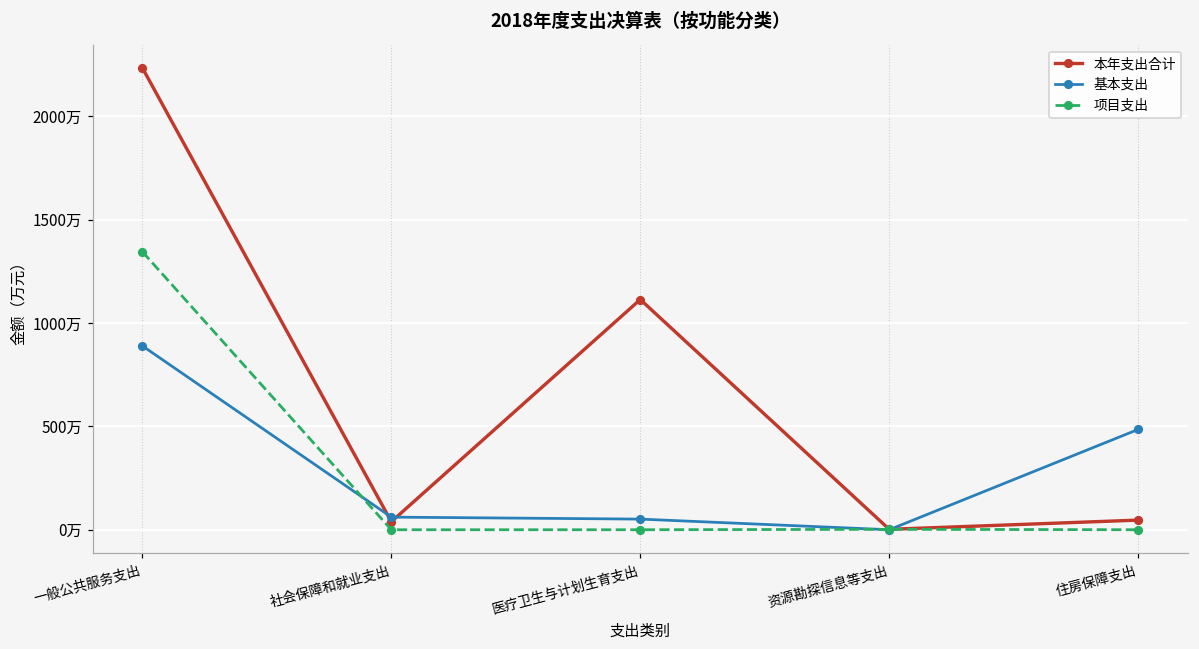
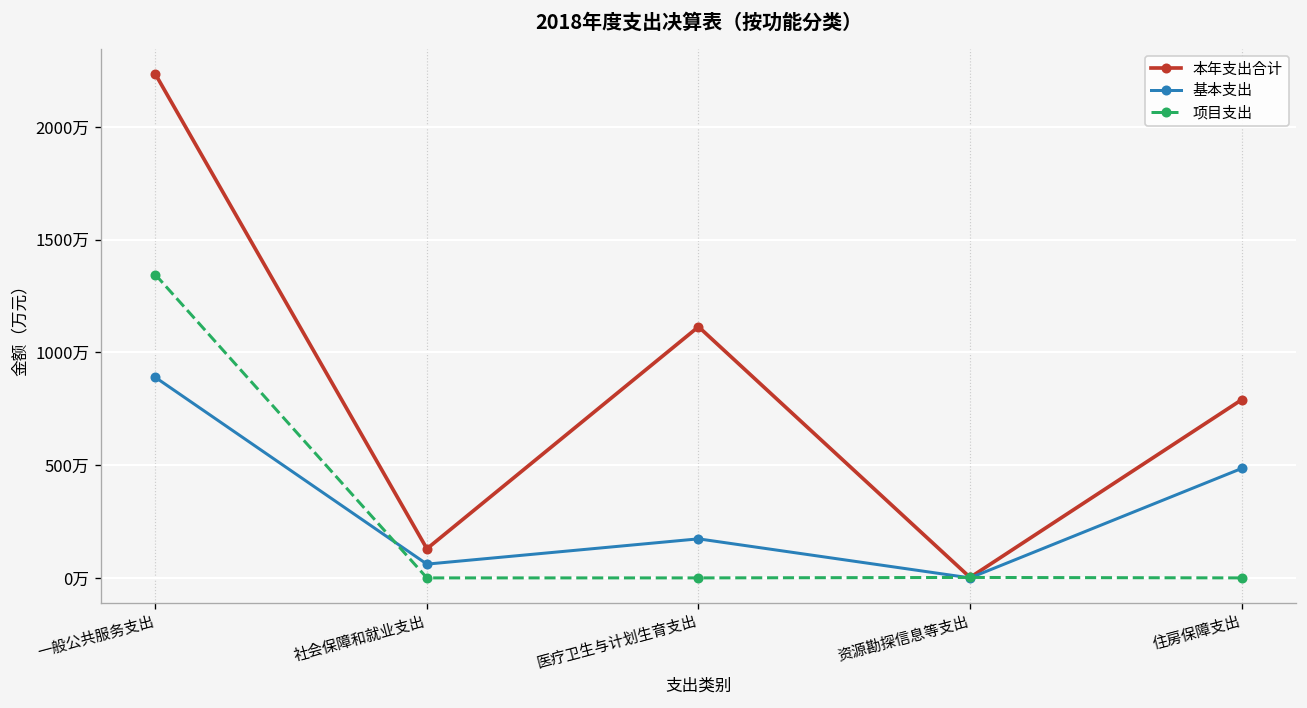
  {
    "本年支出合计": {
      "一般公共服务支出": "2240万",
-     "社会保障和就业支出": "40万",
+     "社会保障和就业支出": "130万",
      "医疗卫生与计划生育支出": "1110万",
-     "住房保障支出": "50万"
+     "住房保障支出": "790万"
    },
    "基本支出": {
      "一般公共服务支出": "890万",
      "社会保障和就业支出": "60万",
-     "医疗卫生与计划生育支出": "50万",
+     "医疗卫生与计划生育支出": "170万",
      "住房保障支出": "490万"
    },
    "项目支出": {
      "一般公共服务支出": "1350万",
      "社会保障和就业支出": "0万",
      "医疗卫生与计划生育支出": "0万",
      "住房保障支出": "0万"
    }
  }
